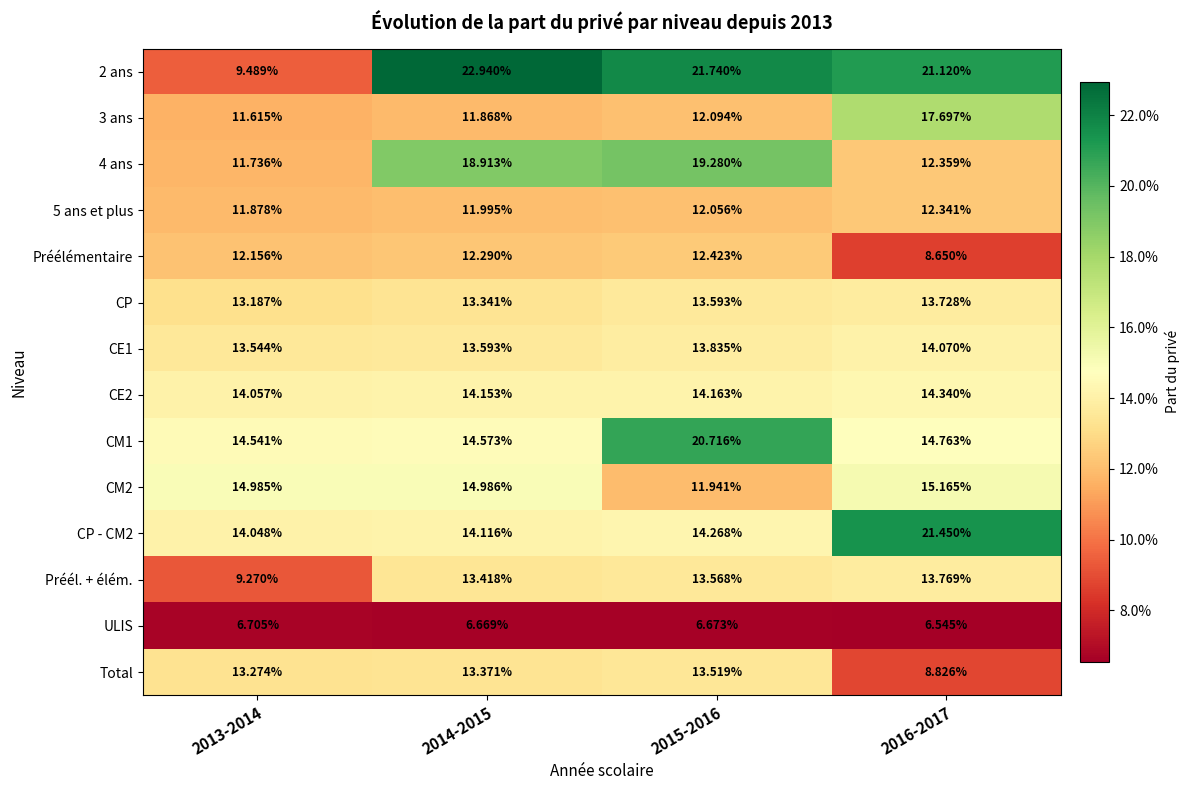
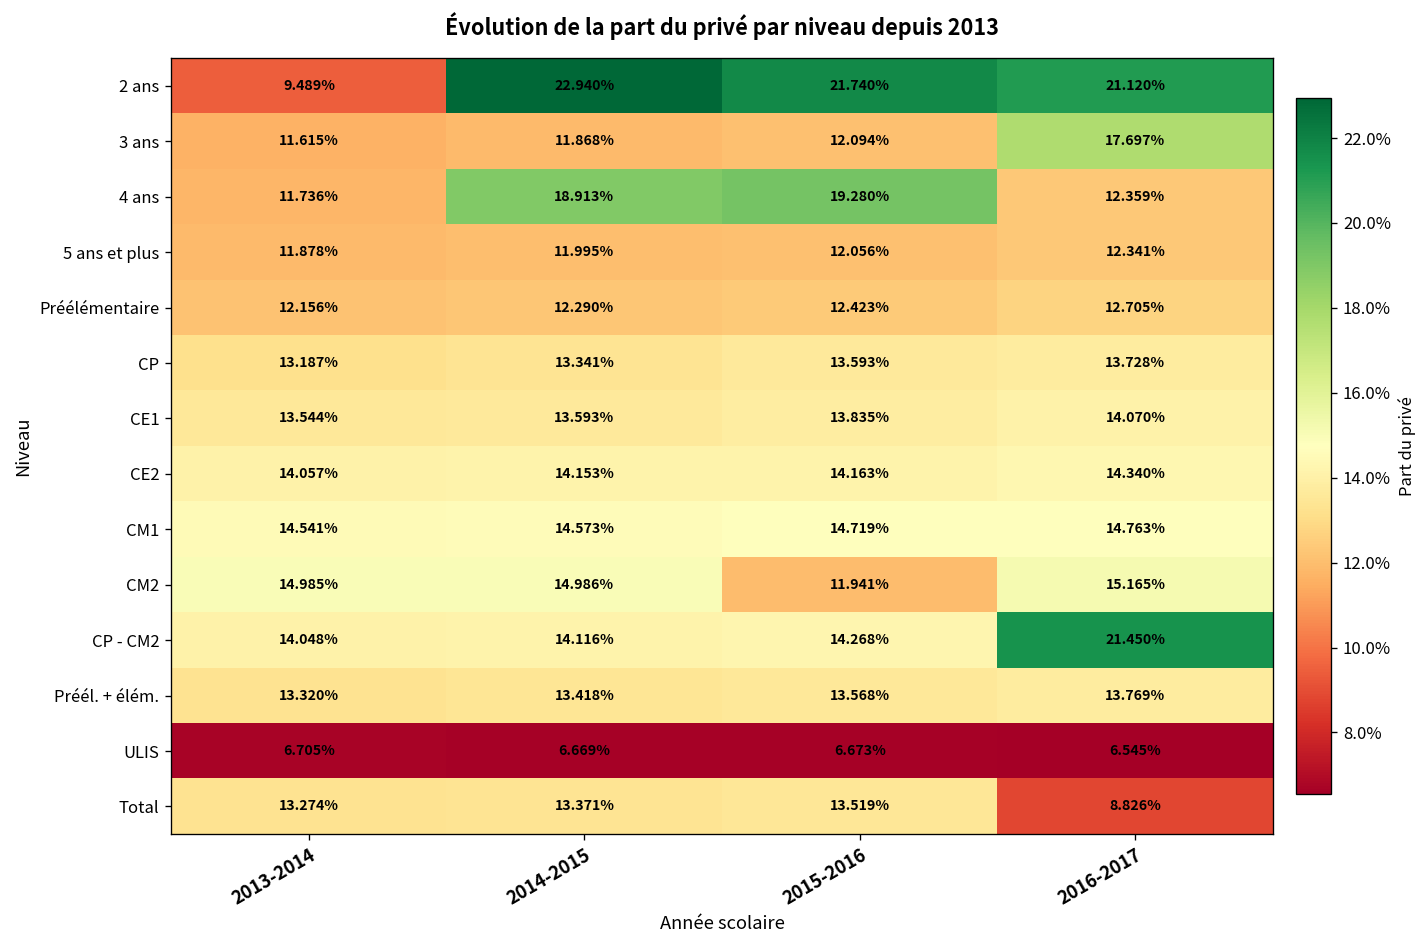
  {
    "2 ans": {
      "2013-2014": "9.489%",
      "2014-2015": "22.940%",
      "2015-2016": "21.740%",
      "2016-2017": "21.120%"
    },
    "3 ans": {
      "2013-2014": "11.615%",
      "2014-2015": "11.868%",
      "2015-2016": "12.094%",
      "2016-2017": "17.697%"
    },
    "4 ans": {
      "2013-2014": "11.736%",
      "2014-2015": "18.913%",
      "2015-2016": "19.280%",
      "2016-2017": "12.359%"
    },
    "5 ans et plus": {
      "2013-2014": "11.878%",
      "2014-2015": "11.995%",
      "2015-2016": "12.056%",
      "2016-2017": "12.341%"
    },
    "Préélémentaire": {
      "2013-2014": "12.156%",
      "2014-2015": "12.290%",
      "2015-2016": "12.423%",
-     "2016-2017": "8.650%"
+     "2016-2017": "12.705%"
    },
    "CP": {
      "2013-2014": "13.187%",
      "2014-2015": "13.341%",
      "2015-2016": "13.593%",
      "2016-2017": "13.728%"
    },
    "CE1": {
      "2013-2014": "13.544%",
      "2014-2015": "13.593%",
      "2015-2016": "13.835%",
      "2016-2017": "14.070%"
    },
    "CE2": {
      "2013-2014": "14.057%",
      "2014-2015": "14.153%",
      "2015-2016": "14.163%",
      "2016-2017": "14.340%"
    },
    "CM1": {
      "2013-2014": "14.541%",
      "2014-2015": "14.573%",
-     "2015-2016": "20.716%",
+     "2015-2016": "14.719%",
      "2016-2017": "14.763%"
    },
    "CM2": {
      "2013-2014": "14.985%",
      "2014-2015": "14.986%",
      "2015-2016": "11.941%",
      "2016-2017": "15.165%"
    },
    "CP - CM2": {
      "2013-2014": "14.048%",
      "2014-2015": "14.116%",
      "2015-2016": "14.268%",
      "2016-2017": "21.450%"
    },
    "Préél. + élém.": {
-     "2013-2014": "9.270%",
+     "2013-2014": "13.320%",
      "2014-2015": "13.418%",
      "2015-2016": "13.568%",
      "2016-2017": "13.769%"
    },
    "ULIS": {
      "2013-2014": "6.705%",
      "2014-2015": "6.669%",
      "2015-2016": "6.673%",
      "2016-2017": "6.545%"
    },
    "Total": {
      "2013-2014": "13.274%",
      "2014-2015": "13.371%",
      "2015-2016": "13.519%",
      "2016-2017": "8.826%"
    }
  }
